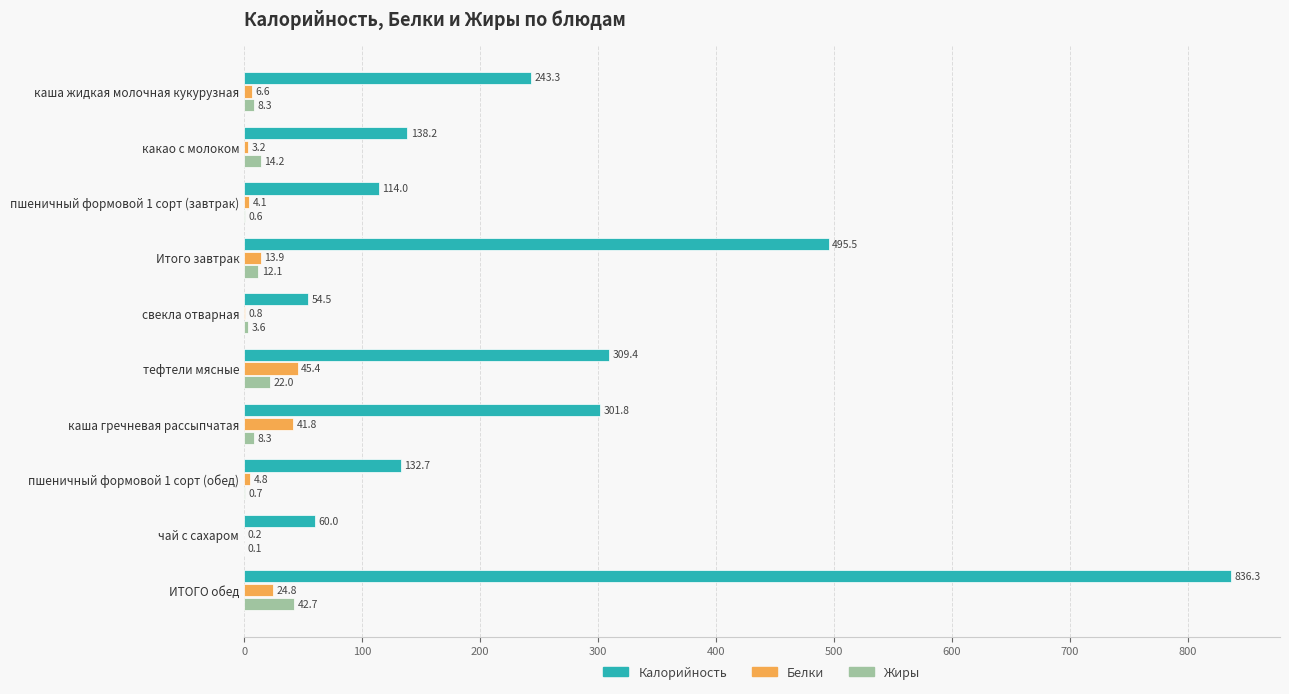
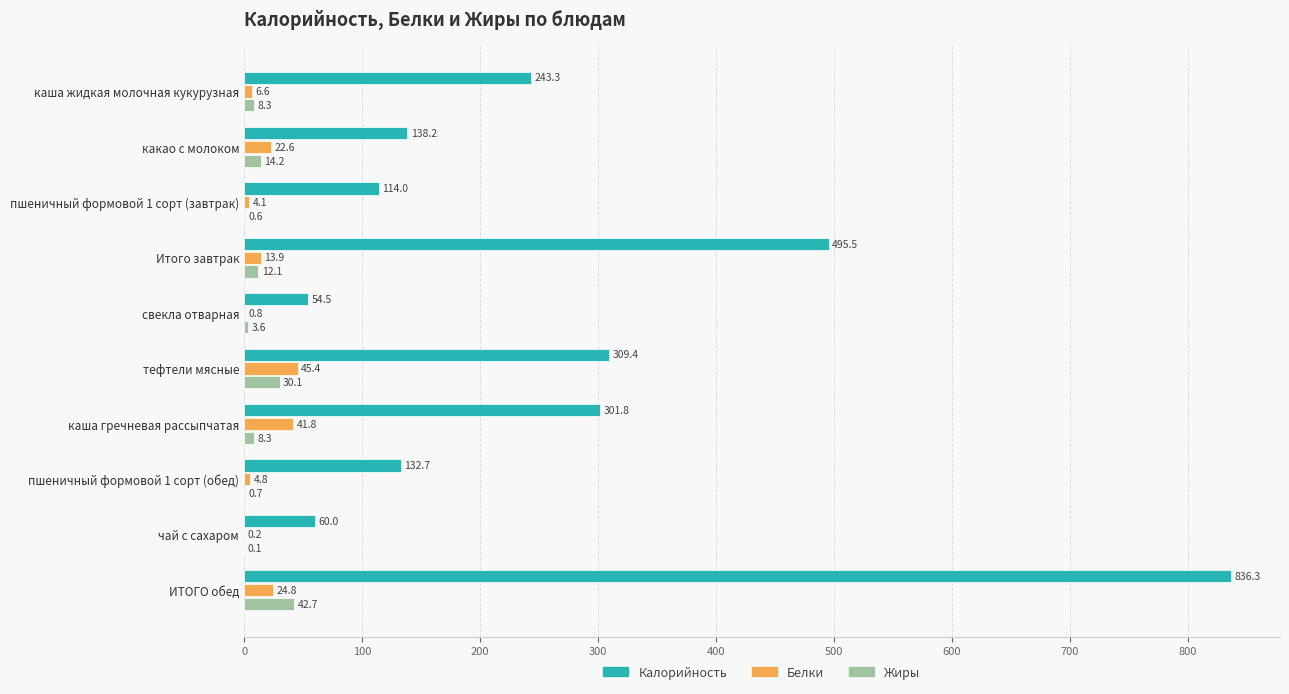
  {
    "Калорийность": {
      "каша жидкая молочная кукурузная": 243.3,
      "какао с молоком": 138.2,
      "пшеничный формовой 1 сорт (завтрак)": 114.0,
      "Итого завтрак": 495.5,
      "свекла отварная": 54.5,
      "тефтели мясные": 309.4,
      "каша гречневая рассыпчатая": 301.8,
      "пшеничный формовой 1 сорт (обед)": 132.7,
      "чай с сахаром": 60.0,
      "ИТОГО обед": 836.3
    },
    "Белки": {
      "каша жидкая молочная кукурузная": 6.6,
-     "какао с молоком": 3.2,
+     "какао с молоком": 22.6,
      "пшеничный формовой 1 сорт (завтрак)": 4.1,
      "Итого завтрак": 13.9,
      "свекла отварная": 0.8,
      "тефтели мясные": 45.4,
      "каша гречневая рассыпчатая": 41.8,
      "пшеничный формовой 1 сорт (обед)": 4.8,
      "чай с сахаром": 0.2,
      "ИТОГО обед": 24.8
    },
    "Жиры": {
      "каша жидкая молочная кукурузная": 8.3,
      "какао с молоком": 14.2,
      "пшеничный формовой 1 сорт (завтрак)": 0.6,
      "Итого завтрак": 12.1,
      "свекла отварная": 3.6,
-     "тефтели мясные": 22.0,
+     "тефтели мясные": 30.1,
      "каша гречневая рассыпчатая": 8.3,
      "пшеничный формовой 1 сорт (обед)": 0.7,
      "чай с сахаром": 0.1,
      "ИТОГО обед": 42.7
    }
  }
